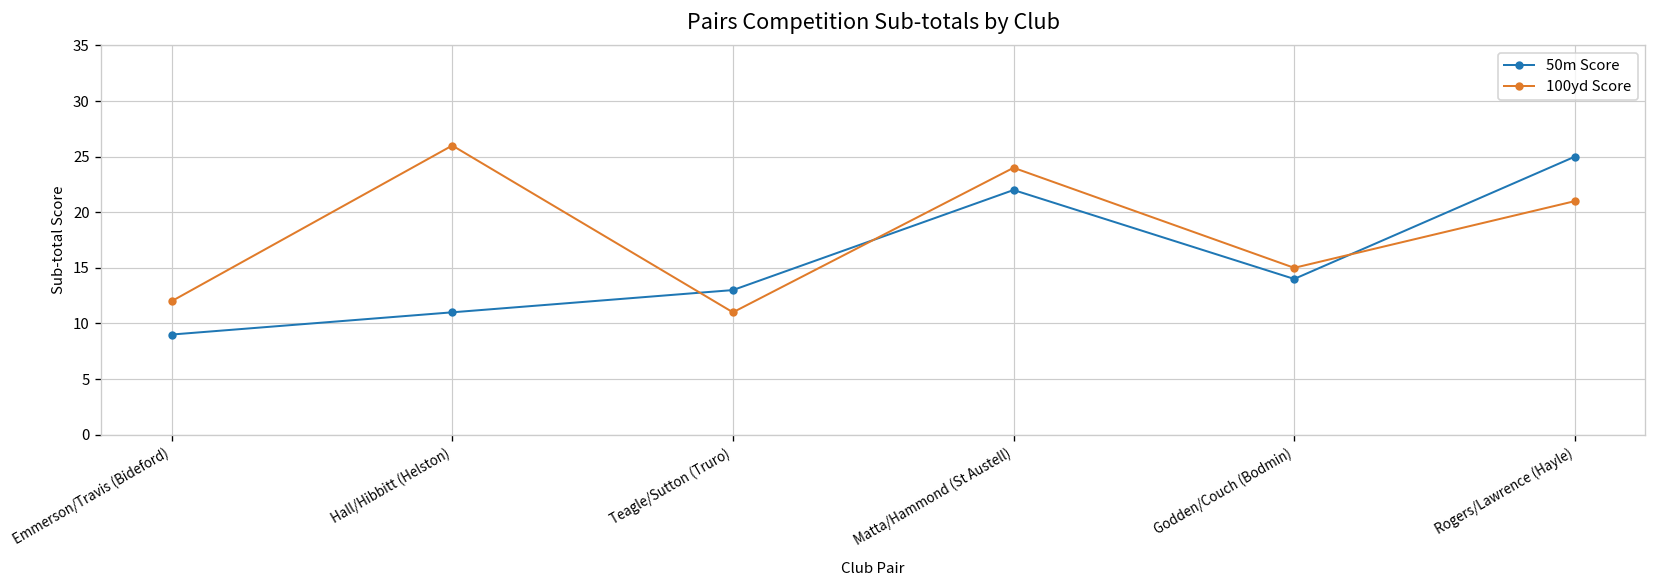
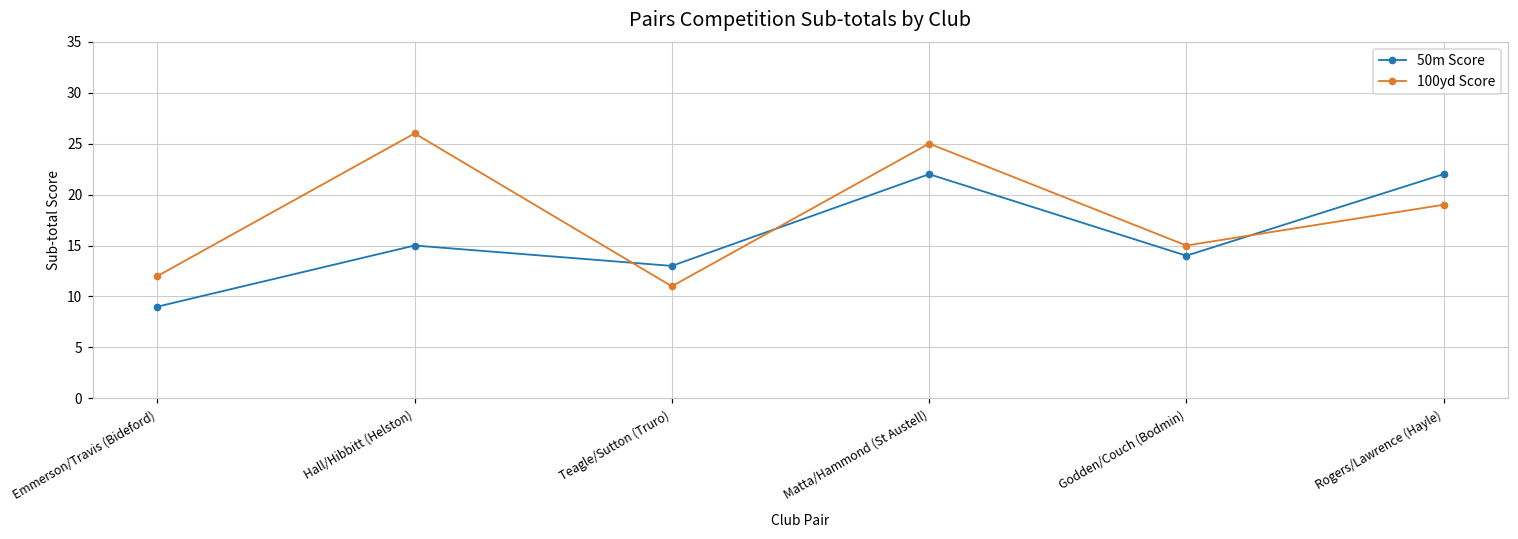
  {
    "50m Score": {
      "Emmerson/Travis (Bideford)": 9,
-     "Hall/Hibbitt (Helston)": 11,
+     "Hall/Hibbitt (Helston)": 15,
      "Teagle/Sutton (Truro)": 13,
      "Matta/Hammond (St Austell)": 22,
      "Godden/Couch (Bodmin)": 14,
-     "Rogers/Lawrence (Hayle)": 25
+     "Rogers/Lawrence (Hayle)": 22
    },
    "100yd Score": {
      "Emmerson/Travis (Bideford)": 12,
      "Hall/Hibbitt (Helston)": 26,
      "Teagle/Sutton (Truro)": 11,
-     "Matta/Hammond (St Austell)": 24,
+     "Matta/Hammond (St Austell)": 25,
      "Godden/Couch (Bodmin)": 15,
-     "Rogers/Lawrence (Hayle)": 21
+     "Rogers/Lawrence (Hayle)": 19
    }
  }
